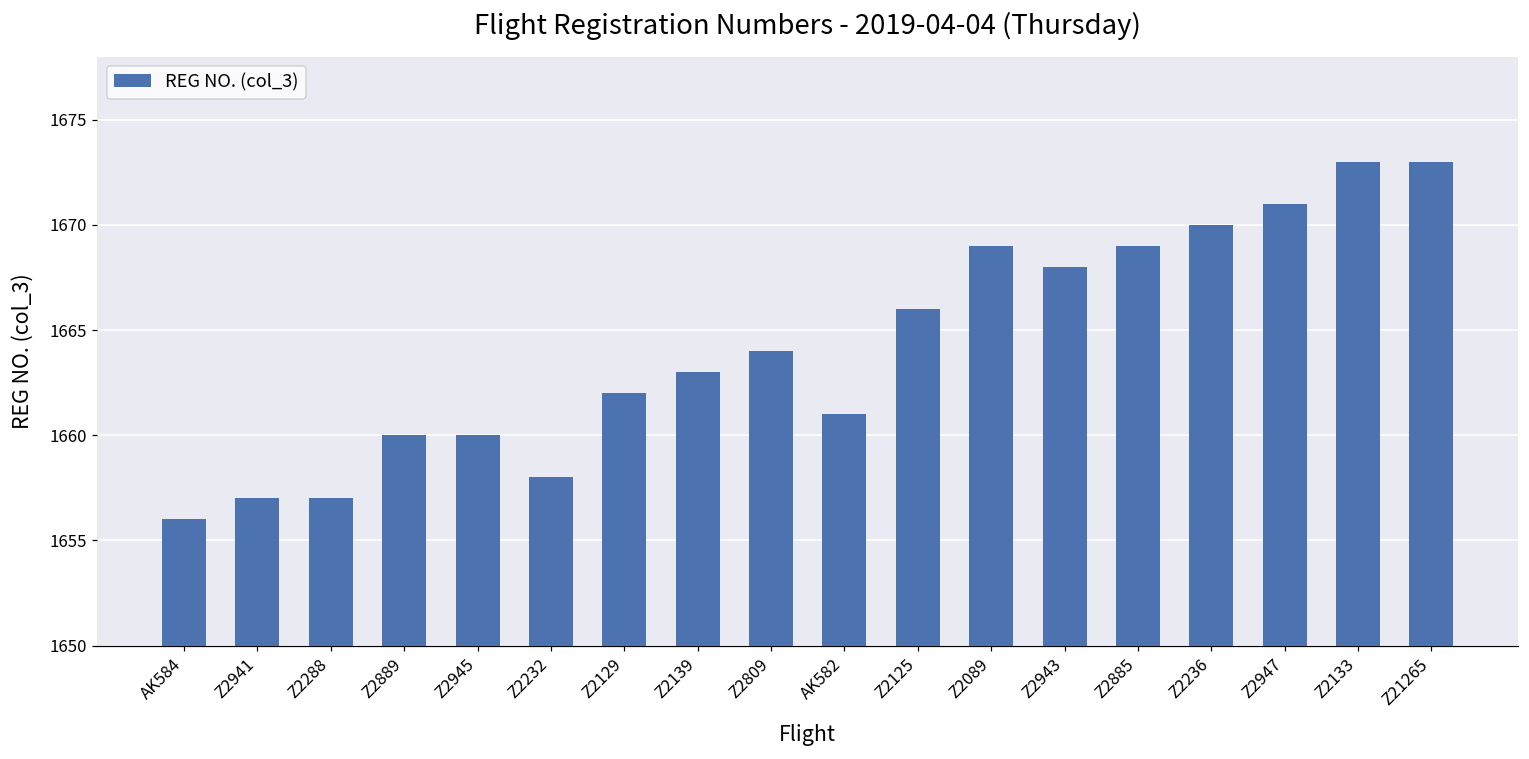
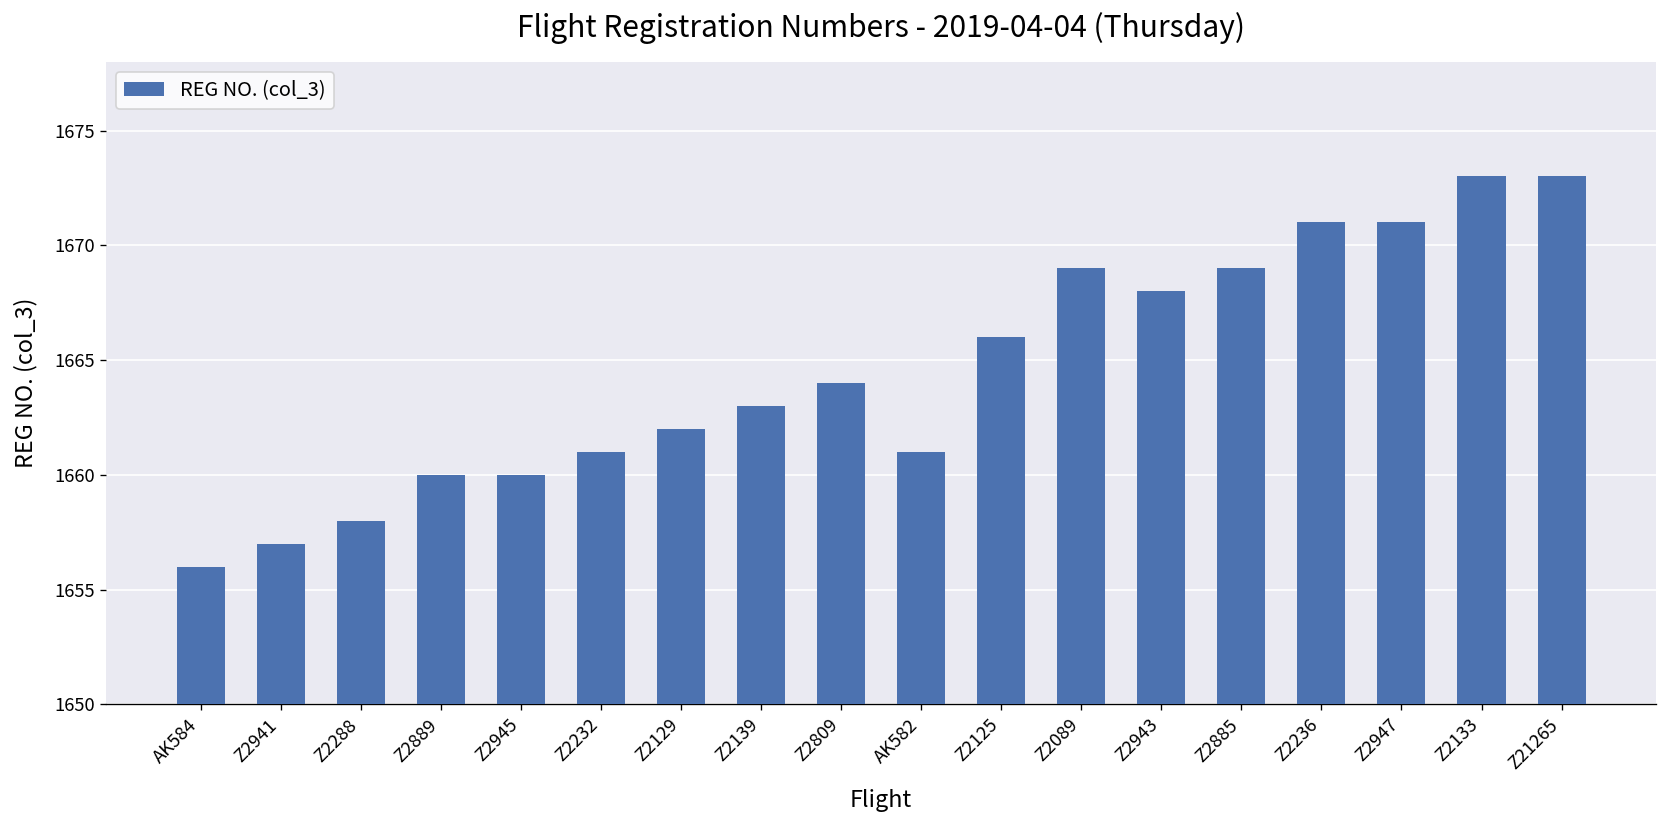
  {
    "AK584": 1656,
    "Z2941": 1657,
-   "Z2288": 1657,
+   "Z2288": 1658,
    "Z2889": 1660,
    "Z2945": 1660,
-   "Z2232": 1658,
+   "Z2232": 1661,
    "Z2129": 1662,
    "Z2139": 1663,
    "Z2809": 1664,
    "AK582": 1661,
    "Z2125": 1666,
    "Z2089": 1669,
    "Z2943": 1668,
    "Z2885": 1669,
-   "Z2236": 1670,
+   "Z2236": 1671,
    "Z2947": 1671,
    "Z2133": 1673,
    "Z21265": 1673
  }
